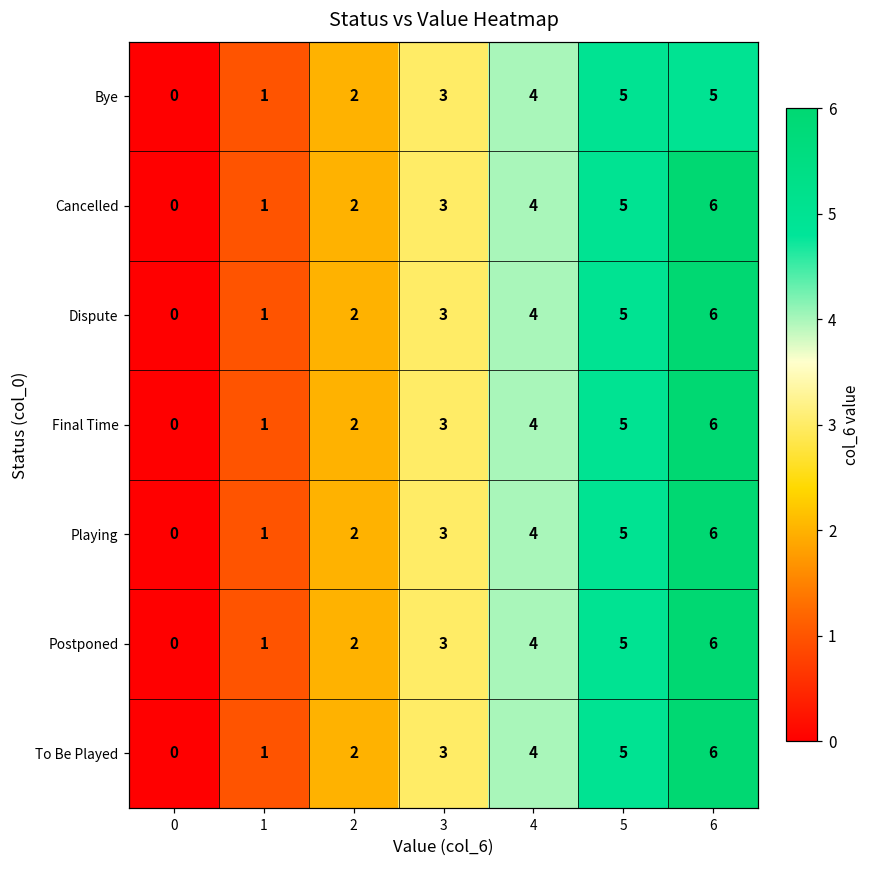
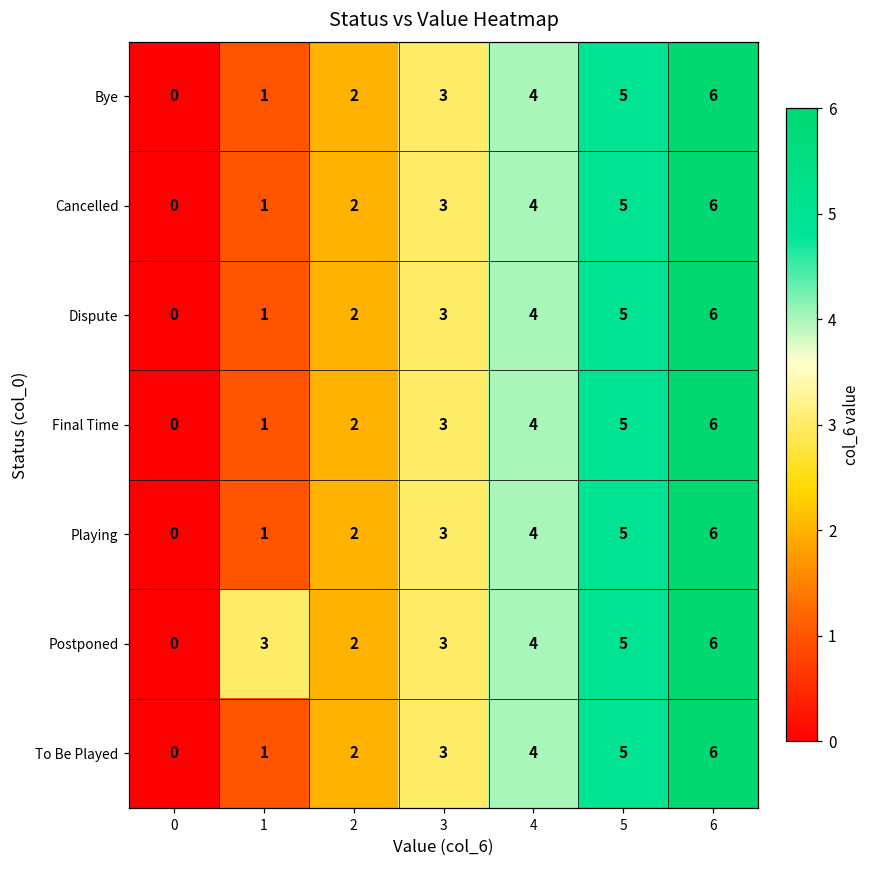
  {
    "Bye": {
      "0": 0,
      "1": 1,
      "2": 2,
      "3": 3,
      "4": 4,
      "5": 5,
-     "6": 5
+     "6": 6
    },
    "Cancelled": {
      "0": 0,
      "1": 1,
      "2": 2,
      "3": 3,
      "4": 4,
      "5": 5,
      "6": 6
    },
    "Dispute": {
      "0": 0,
      "1": 1,
      "2": 2,
      "3": 3,
      "4": 4,
      "5": 5,
      "6": 6
    },
    "Final Time": {
      "0": 0,
      "1": 1,
      "2": 2,
      "3": 3,
      "4": 4,
      "5": 5,
      "6": 6
    },
    "Playing": {
      "0": 0,
      "1": 1,
      "2": 2,
      "3": 3,
      "4": 4,
      "5": 5,
      "6": 6
    },
    "Postponed": {
      "0": 0,
-     "1": 1,
+     "1": 3,
      "2": 2,
      "3": 3,
      "4": 4,
      "5": 5,
      "6": 6
    },
    "To Be Played": {
      "0": 0,
      "1": 1,
      "2": 2,
      "3": 3,
      "4": 4,
      "5": 5,
      "6": 6
    }
  }
